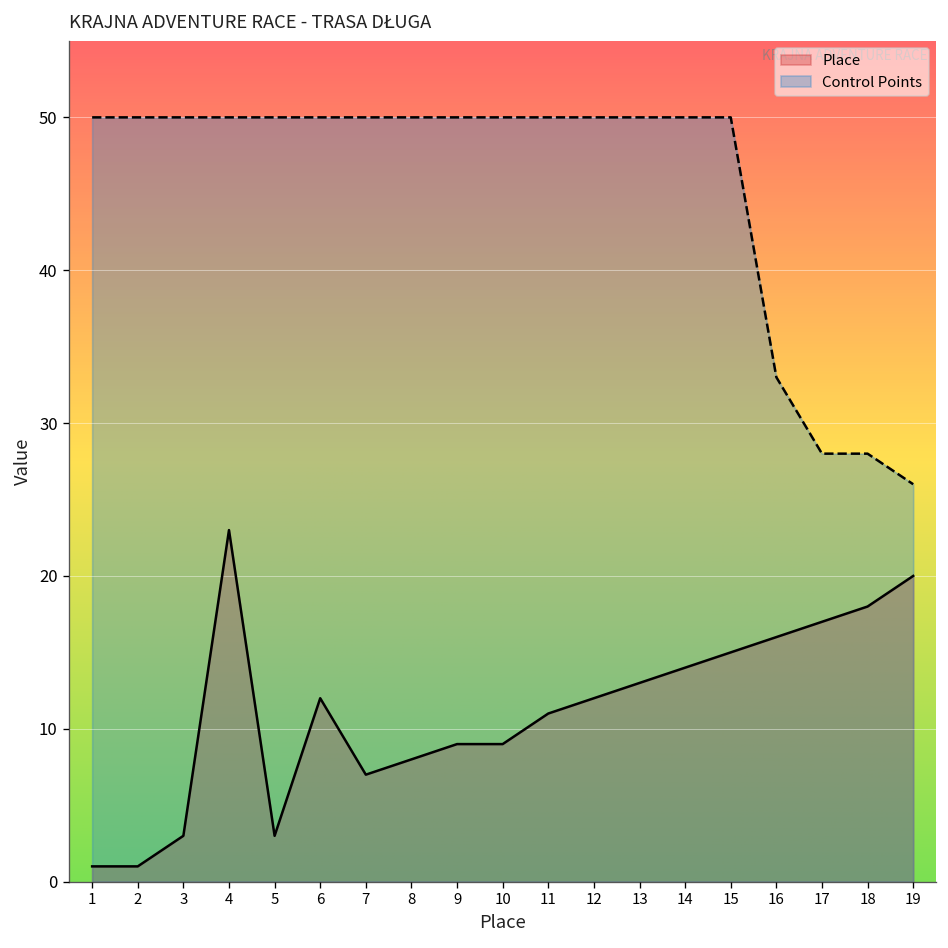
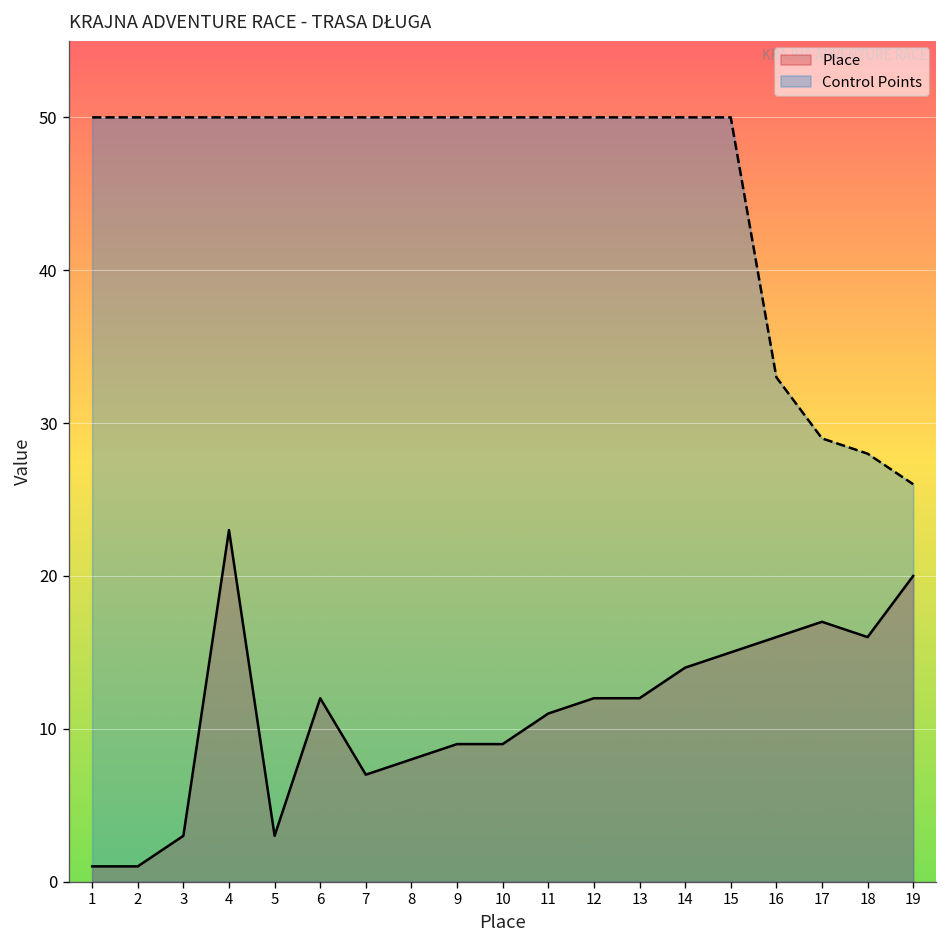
  {
    "Place": {
      "1": 1,
      "2": 1,
      "3": 3,
      "4": 23,
      "5": 3,
      "6": 12,
      "7": 7,
      "8": 8,
      "9": 9,
      "10": 9,
      "11": 11,
      "12": 12,
-     "13": 13,
+     "13": 12,
      "14": 14,
      "15": 15,
      "16": 16,
      "17": 17,
-     "18": 18,
+     "18": 16,
      "19": 20
    },
    "Control Points": {
      "1": 50,
      "2": 50,
      "3": 50,
      "4": 50,
      "5": 50,
      "6": 50,
      "7": 50,
      "8": 50,
      "9": 50,
      "10": 50,
      "11": 50,
      "12": 50,
      "13": 50,
      "14": 50,
      "15": 50,
      "16": 33,
-     "17": 28,
+     "17": 29,
      "18": 28,
      "19": 26
    }
  }
